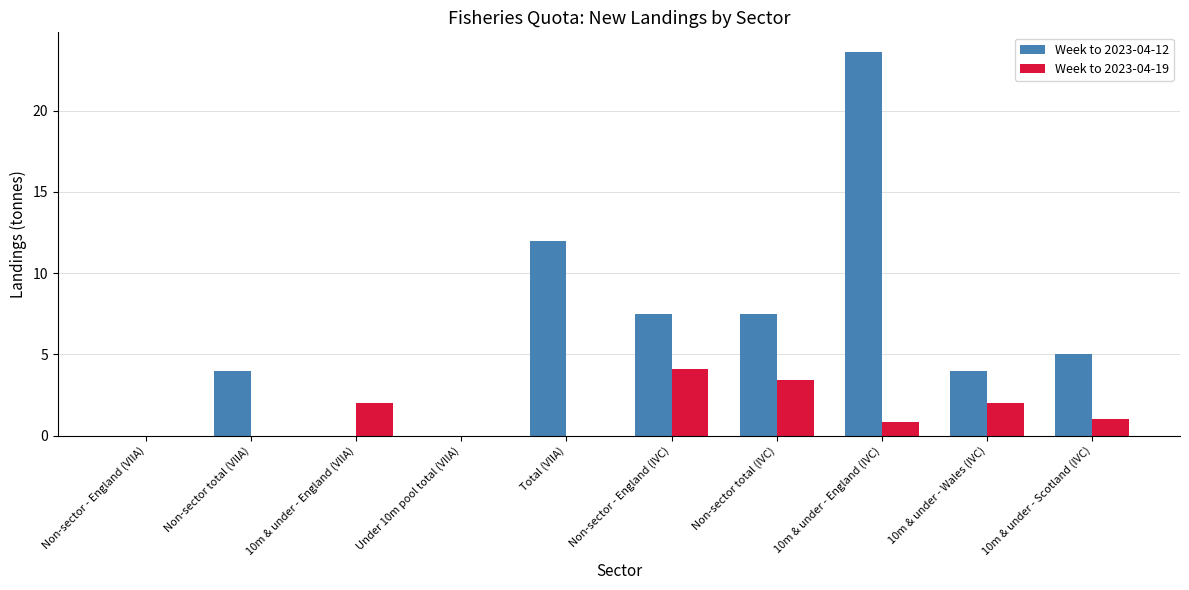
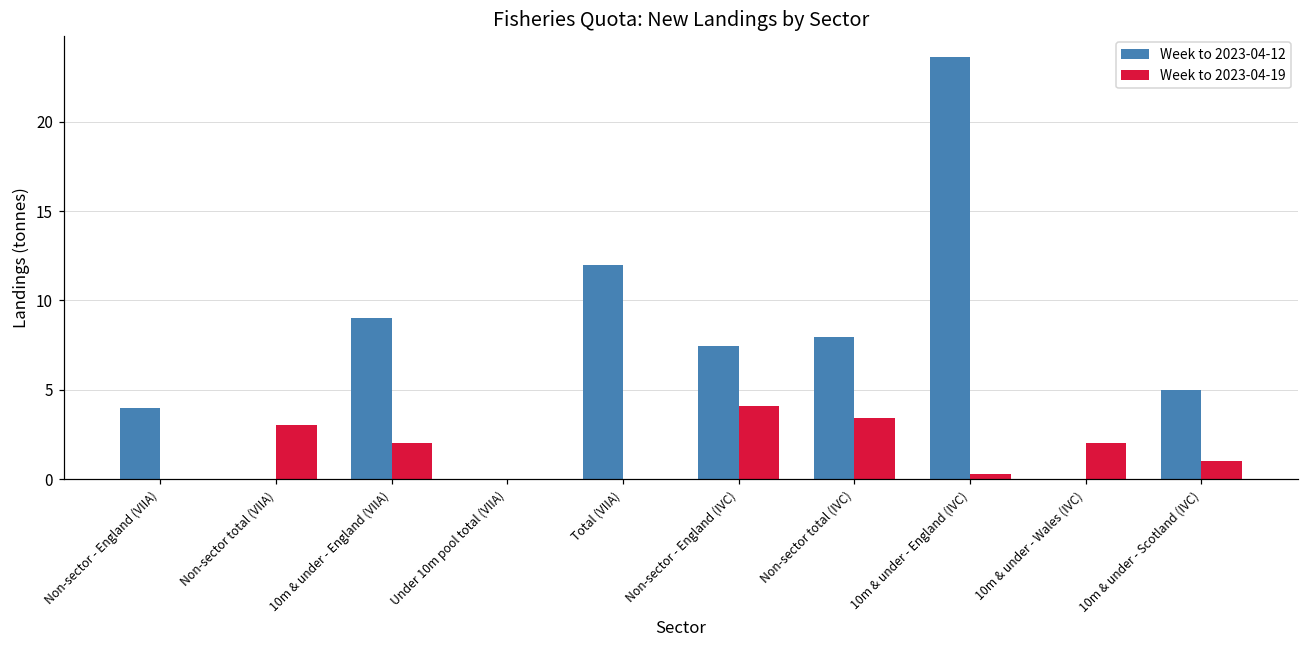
  {
    "Week to 2023-04-12": {
-     "Non-sector - England (VIIA)": 0,
-     "Non-sector total (VIIA)": 4,
-     "10m & under - England (VIIA)": 0,
+     "Non-sector - England (VIIA)": 4,
+     "Non-sector total (VIIA)": 0,
+     "10m & under - England (VIIA)": 9,
      "Under 10m pool total (VIIA)": 0.0,
      "Total (VIIA)": 12.0,
      "Non-sector - England (IVC)": 7.5,
-     "Non-sector total (IVC)": 7.5,
+     "Non-sector total (IVC)": 8.0,
      "10m & under - England (IVC)": 23.6,
-     "10m & under - Wales (IVC)": 4,
+     "10m & under - Wales (IVC)": 0,
      "10m & under - Scotland (IVC)": 5.0
    },
    "Week to 2023-04-19": {
      "Non-sector - England (VIIA)": 0.0,
-     "Non-sector total (VIIA)": 0,
+     "Non-sector total (VIIA)": 3,
      "10m & under - England (VIIA)": 2.0,
      "Under 10m pool total (VIIA)": 0.0,
      "Total (VIIA)": 0.0,
      "Non-sector - England (IVC)": 4.1,
      "Non-sector total (IVC)": 3.4,
-     "10m & under - England (IVC)": 0.8,
+     "10m & under - England (IVC)": 0.3,
      "10m & under - Wales (IVC)": 2.0,
      "10m & under - Scotland (IVC)": 1.0
    }
  }
